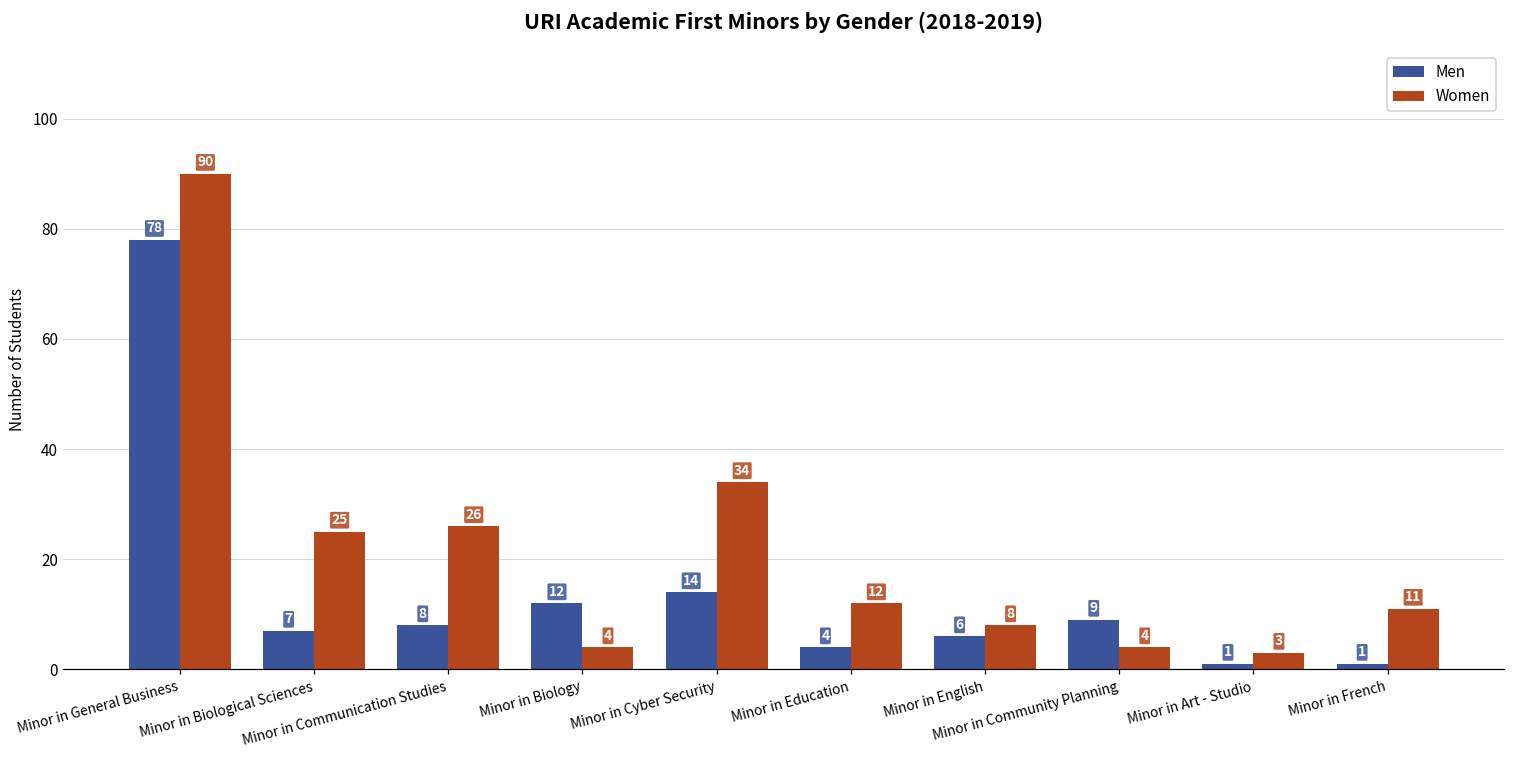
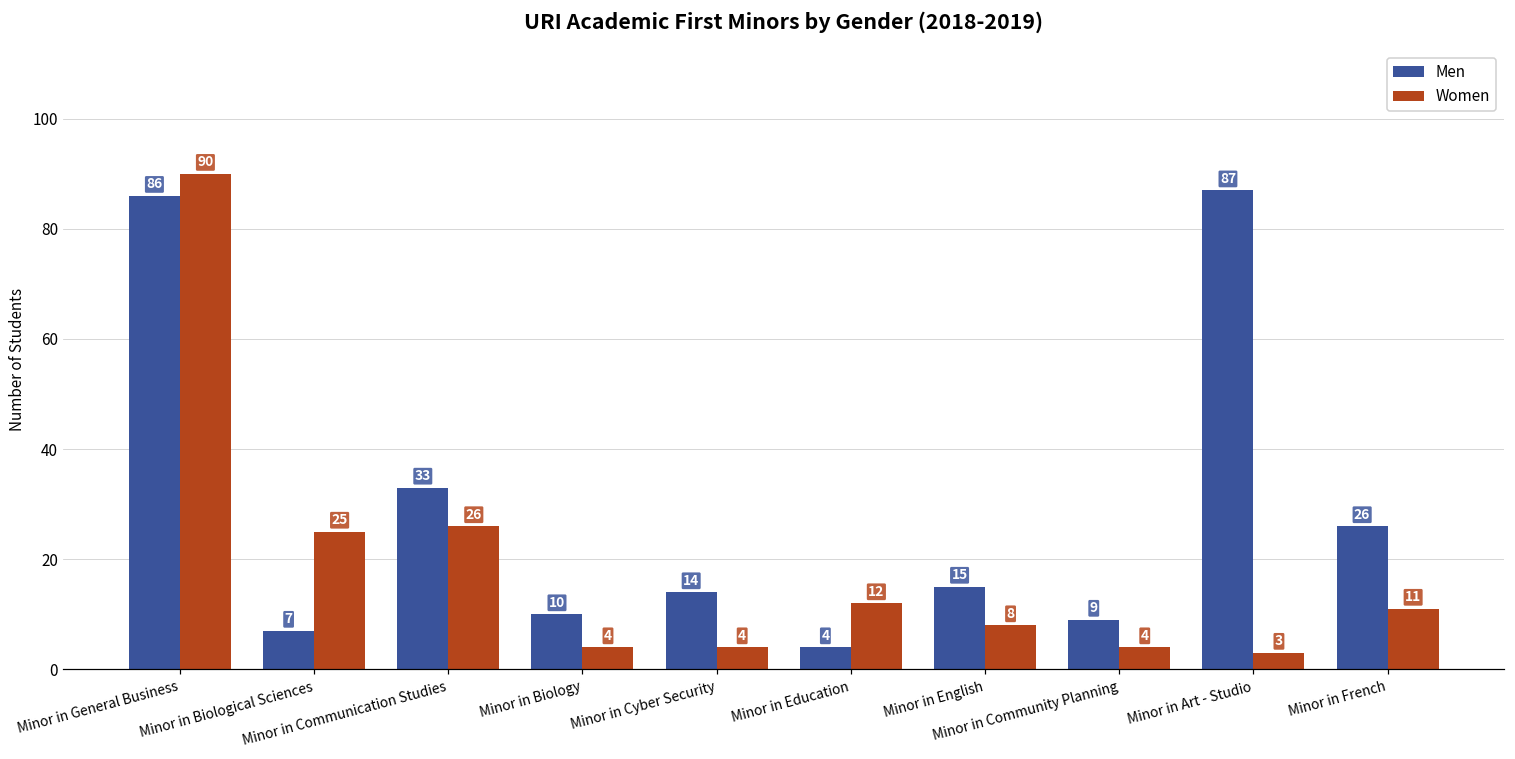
  {
    "Men": {
-     "Minor in General Business": 78,
-     "Minor in Communication Studies": 8,
-     "Minor in Biology": 12,
-     "Minor in English": 6,
-     "Minor in Art - Studio": 1,
-     "Minor in French": 1
+     "Minor in General Business": 86,
+     "Minor in Communication Studies": 33,
+     "Minor in Biology": 10,
+     "Minor in English": 15,
+     "Minor in Art - Studio": 87,
+     "Minor in French": 26
    },
    "Women": {
-     "Minor in Cyber Security": 34
+     "Minor in Cyber Security": 4
    }
  }
